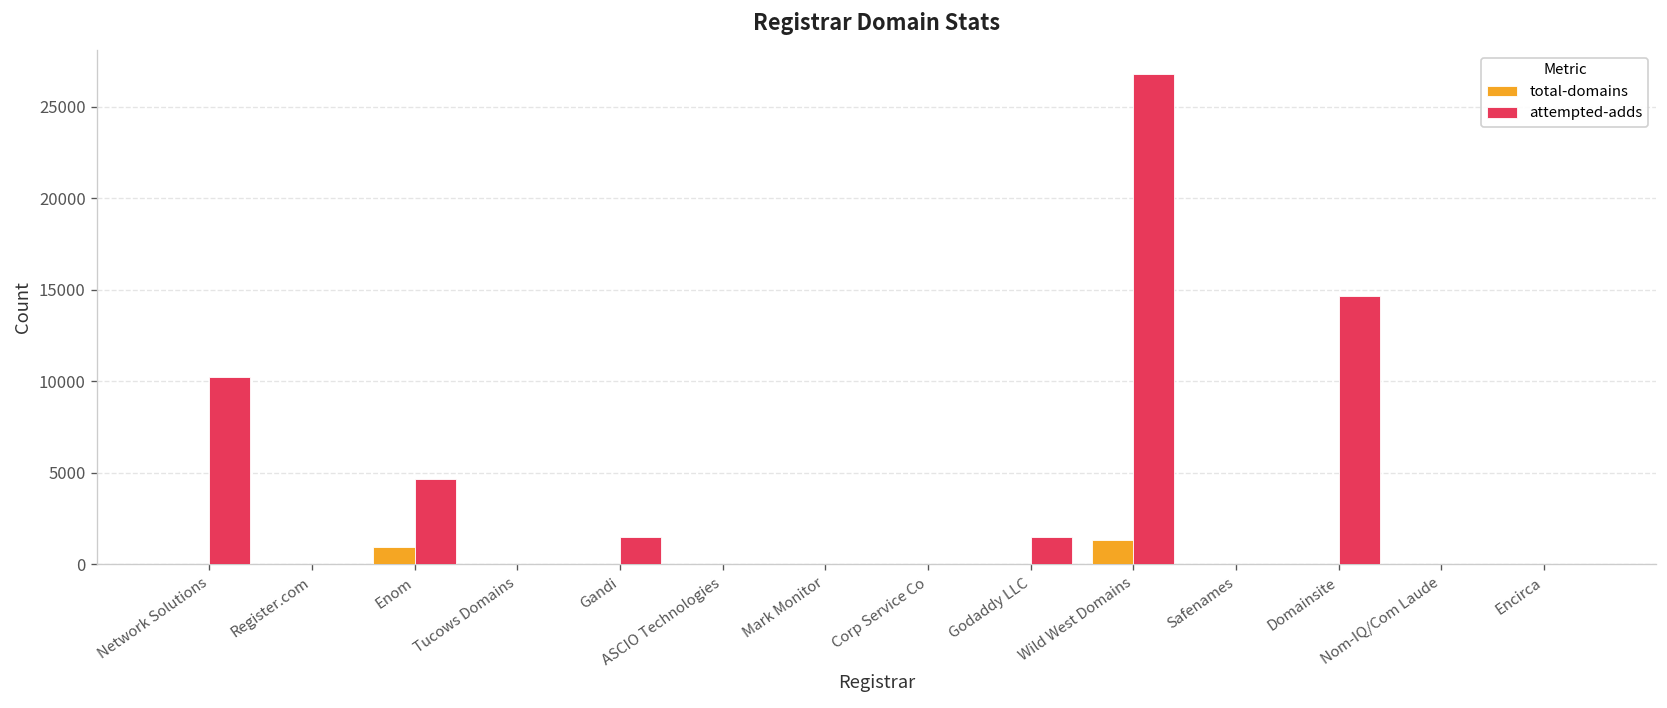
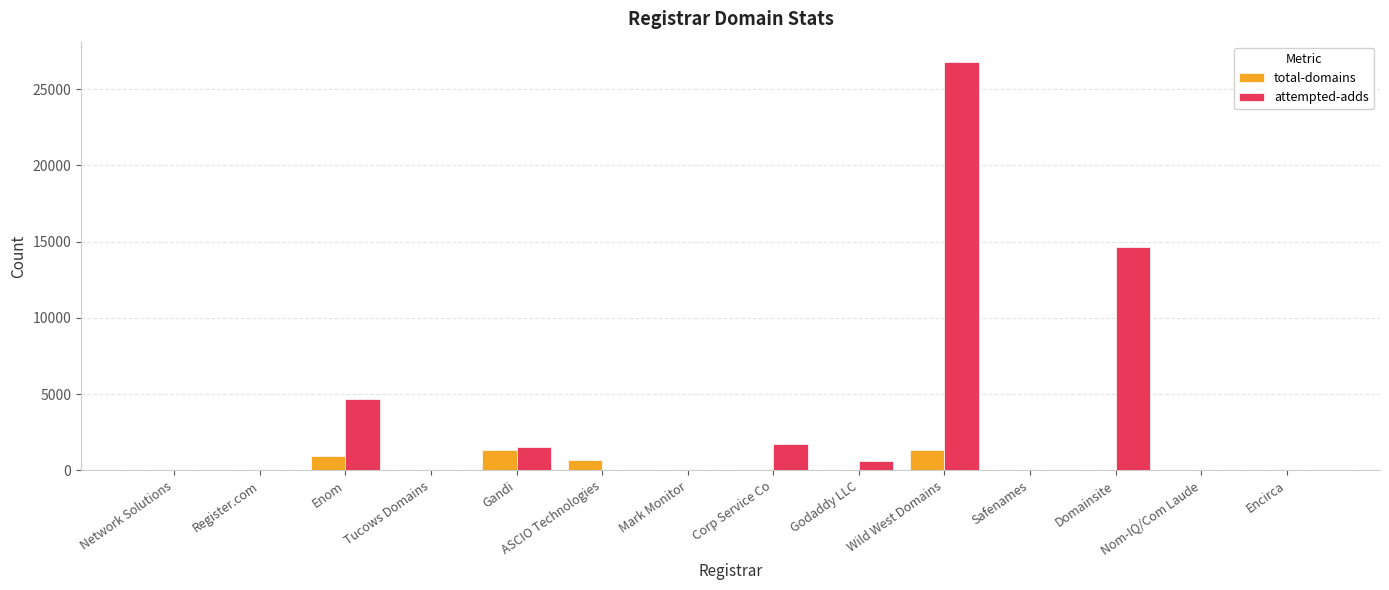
  {
    "total-domains": {
      "Enom": 1000,
-     "Gandi": 0,
-     "ASCIO Technologies": 0,
+     "Gandi": 1300,
+     "ASCIO Technologies": 700,
      "Wild West Domains": 1300
    },
    "attempted-adds": {
-     "Network Solutions": 10200,
+     "Network Solutions": 0,
      "Enom": 4700,
      "Gandi": 1500,
-     "Corp Service Co": 0,
-     "Godaddy LLC": 1500,
+     "Corp Service Co": 1700,
+     "Godaddy LLC": 600,
      "Wild West Domains": 26800,
      "Domainsite": 14700
    }
  }
